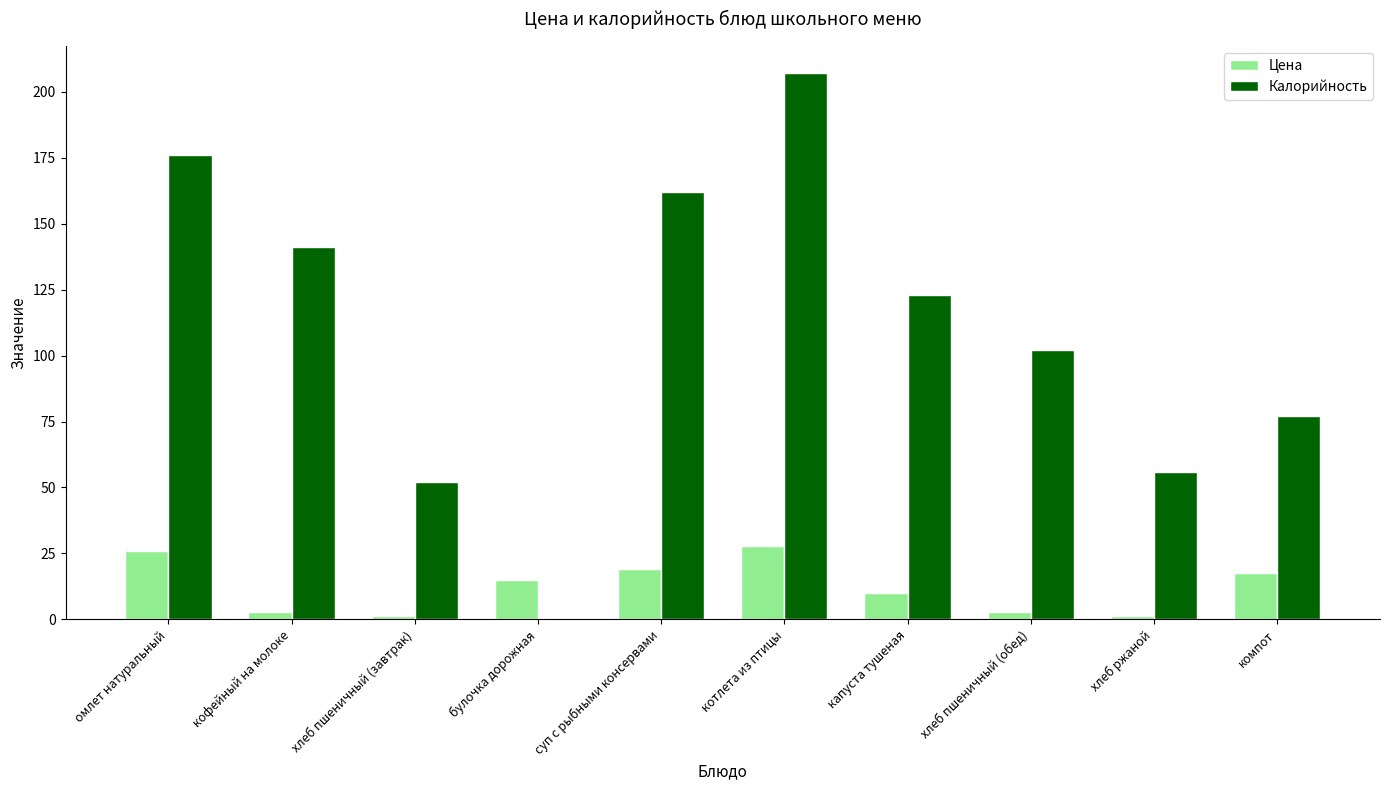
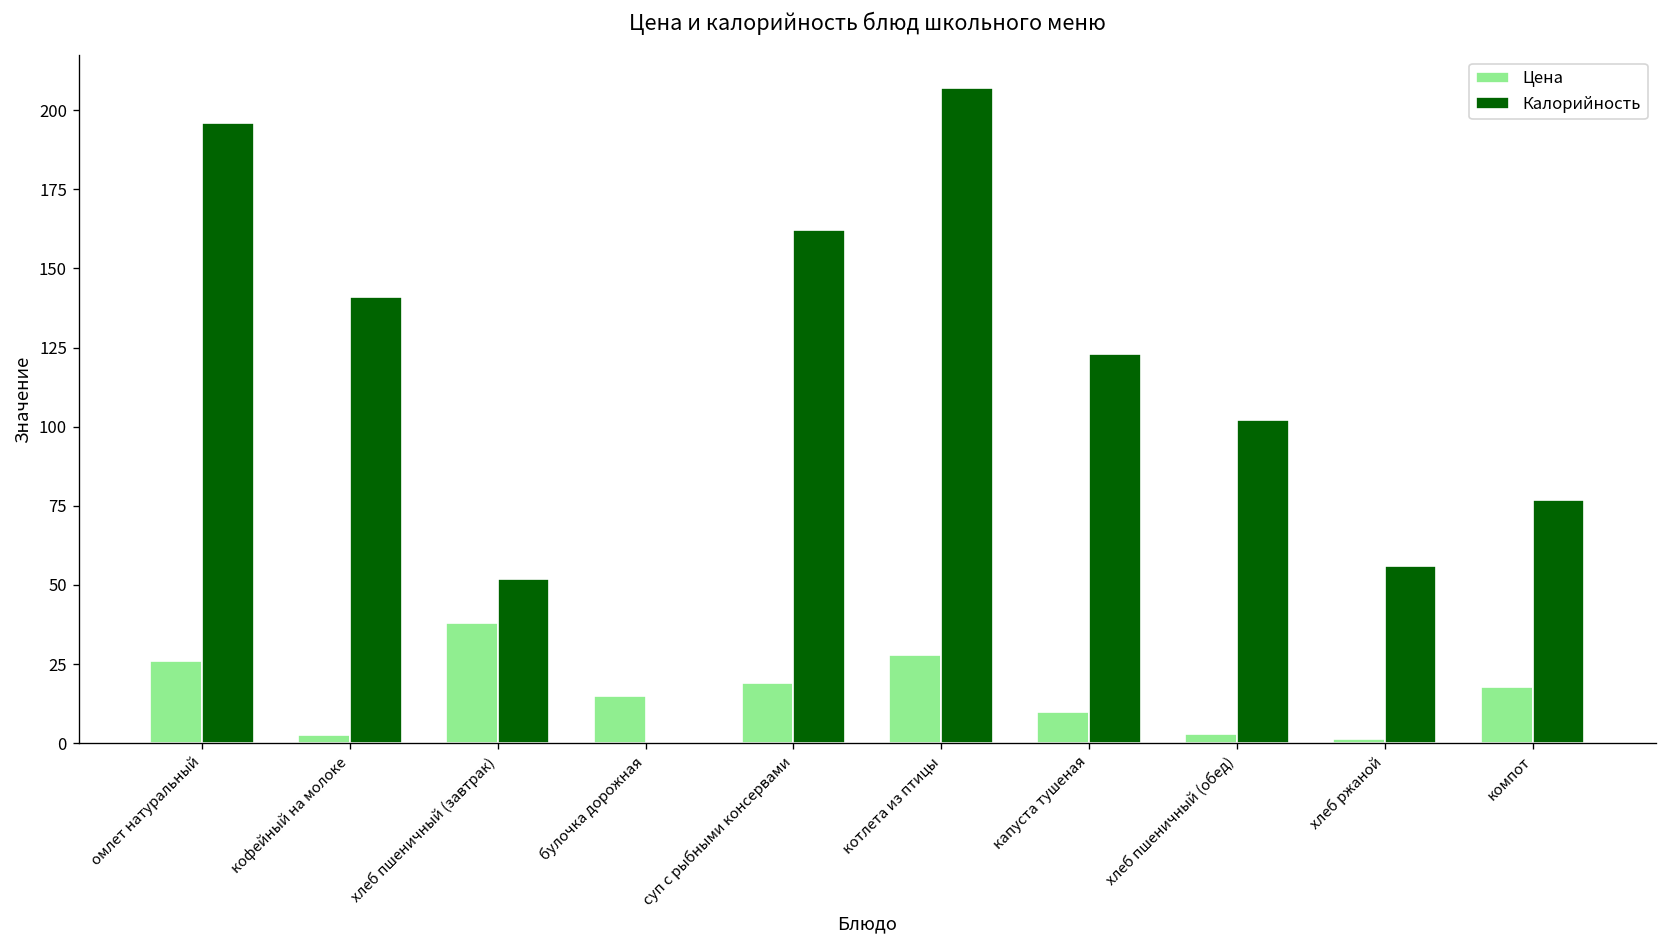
  {
    "Цена": {
      "омлет натуральный": 26,
      "кофейный на молоке": 3,
-     "хлеб пшеничный (завтрак)": 1,
+     "хлеб пшеничный (завтрак)": 38,
      "булочка дорожная": 15,
      "суп с рыбными консервами": 19,
      "котлета из птицы": 28,
      "капуста тушеная": 10,
      "хлеб пшеничный (обед)": 3,
      "хлеб ржаной": 1,
      "компот": 18
    },
    "Калорийность": {
-     "омлет натуральный": 176,
+     "омлет натуральный": 196,
      "кофейный на молоке": 141,
      "хлеб пшеничный (завтрак)": 52,
      "булочка дорожная": 0,
      "суп с рыбными консервами": 162,
      "котлета из птицы": 207,
      "капуста тушеная": 123,
      "хлеб пшеничный (обед)": 102,
      "хлеб ржаной": 56,
      "компот": 77
    }
  }
